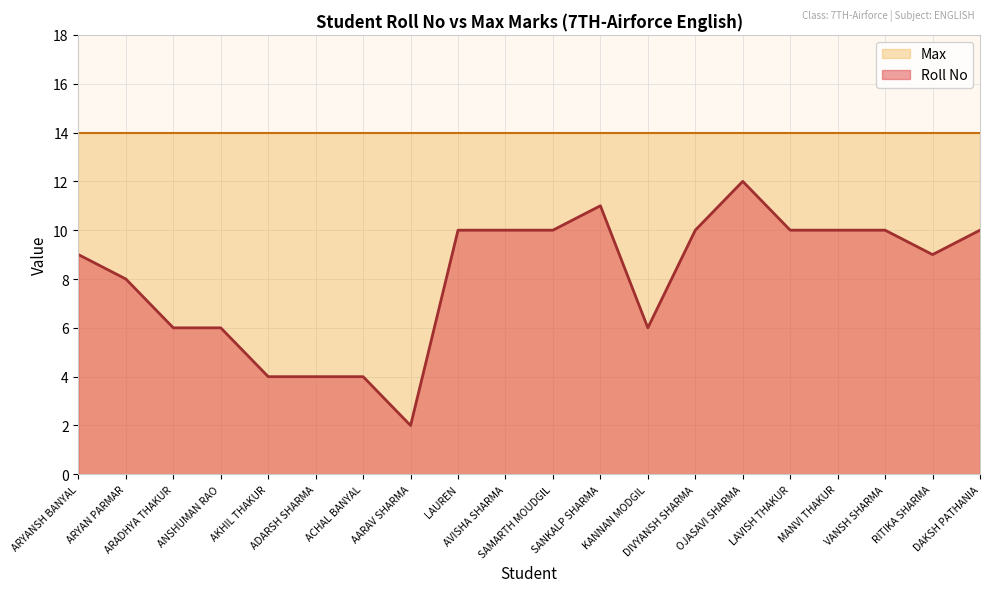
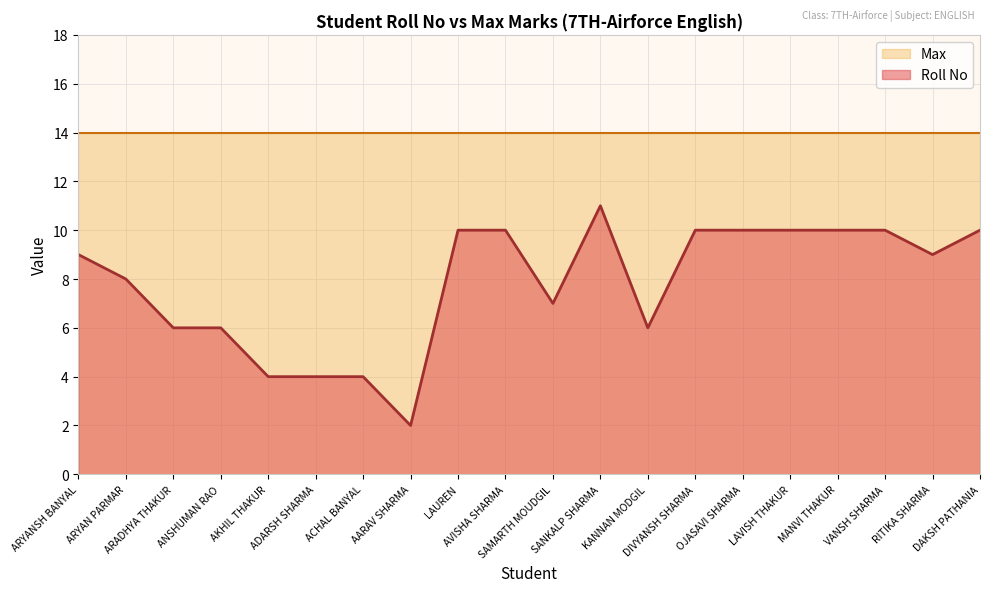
  {
    "Max": {
      "ARYANSH BANYAL": 14,
      "ARYAN PARMAR": 14,
      "ARADHYA THAKUR": 14,
      "ANSHUMAN RAO": 14,
      "AKHIL THAKUR": 14,
      "ADARSH SHARMA": 14,
      "ACHAL BANYAL": 14,
      "AARAV SHARMA": 14,
      "LAUREN": 14,
      "AVISHA SHARMA": 14,
      "SAMARTH MOUDGIL": 14,
      "SANKALP SHARMA": 14,
      "KANNAN MODGIL": 14,
      "DIVYANSH SHARMA": 14,
      "OJASAVI SHARMA": 14,
      "LAVISH THAKUR": 14,
      "MANVI THAKUR": 14,
      "VANSH SHARMA": 14,
      "RITIKA SHARMA": 14,
      "DAKSH PATHANIA": 14
    },
    "Roll No": {
      "ARYANSH BANYAL": 9,
      "ARYAN PARMAR": 8,
      "ARADHYA THAKUR": 6,
      "ANSHUMAN RAO": 6,
      "AKHIL THAKUR": 4,
      "ADARSH SHARMA": 4,
      "ACHAL BANYAL": 4,
      "AARAV SHARMA": 2,
      "LAUREN": 10,
      "AVISHA SHARMA": 10,
-     "SAMARTH MOUDGIL": 10,
+     "SAMARTH MOUDGIL": 7,
      "SANKALP SHARMA": 11,
      "KANNAN MODGIL": 6,
      "DIVYANSH SHARMA": 10,
-     "OJASAVI SHARMA": 12,
+     "OJASAVI SHARMA": 10,
      "LAVISH THAKUR": 10,
      "MANVI THAKUR": 10,
      "VANSH SHARMA": 10,
      "RITIKA SHARMA": 9,
      "DAKSH PATHANIA": 10
    }
  }
